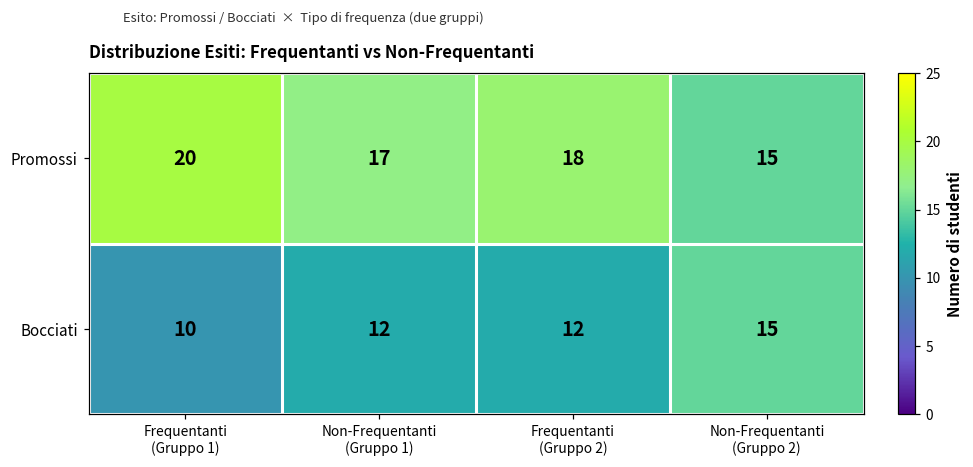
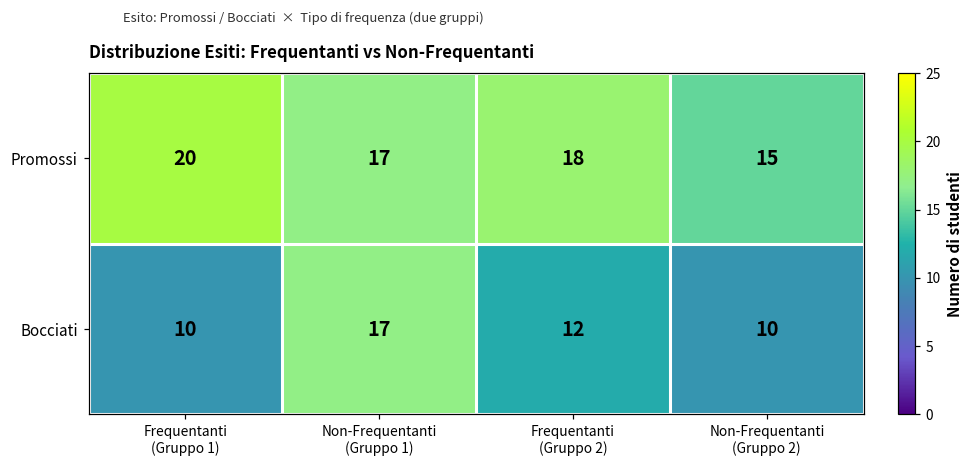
  {
    "Promossi": {
      "Frequentanti (Gruppo 1)": 20,
      "Non-Frequentanti (Gruppo 1)": 17,
      "Frequentanti (Gruppo 2)": 18,
      "Non-Frequentanti (Gruppo 2)": 15
    },
    "Bocciati": {
      "Frequentanti (Gruppo 1)": 10,
-     "Non-Frequentanti (Gruppo 1)": 12,
+     "Non-Frequentanti (Gruppo 1)": 17,
      "Frequentanti (Gruppo 2)": 12,
-     "Non-Frequentanti (Gruppo 2)": 15
+     "Non-Frequentanti (Gruppo 2)": 10
    }
  }
